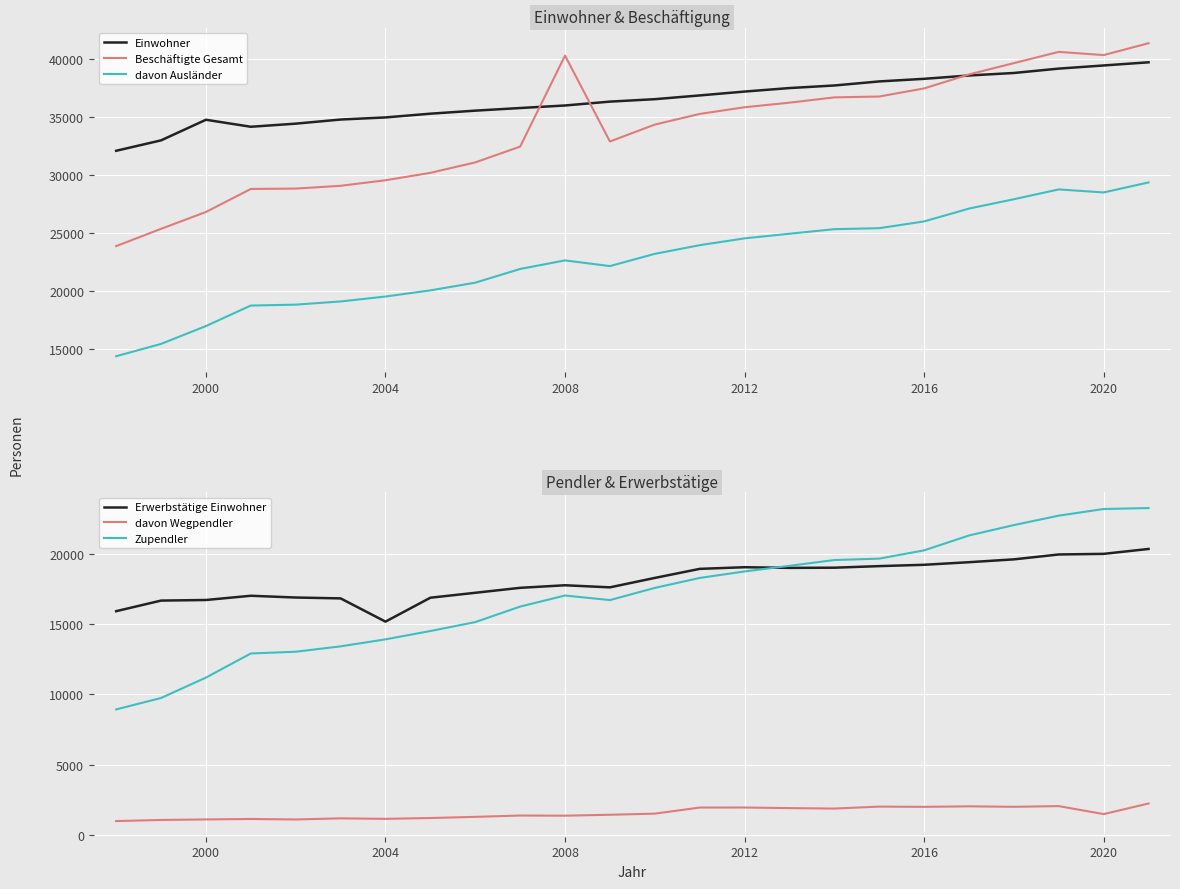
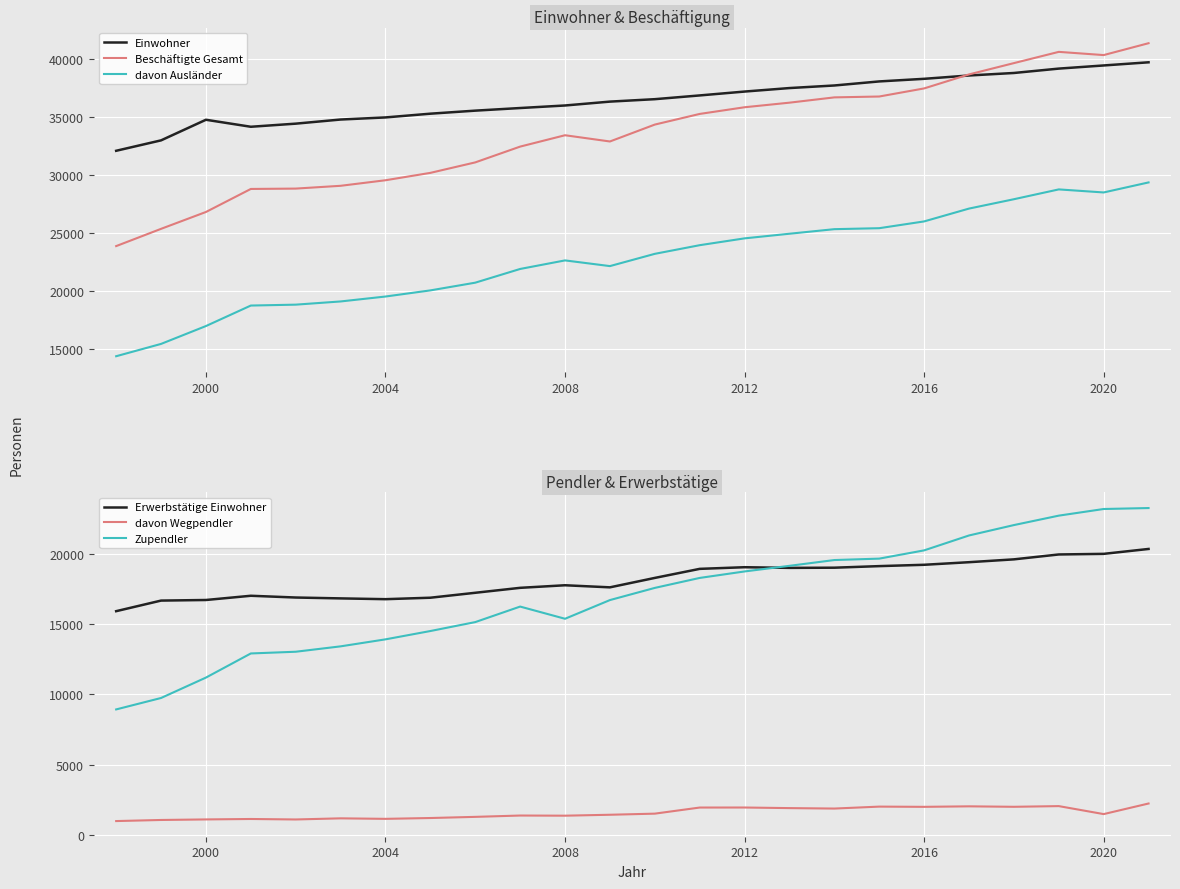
  {
    "Einwohner & Beschäftigung": {
      "Einwohner": {
        "2000": 34800,
        "2004": 35000,
        "2008": 36000,
        "2012": 37200,
        "2016": 38300,
        "2020": 39400
      },
      "Beschäftigte Gesamt": {
        "2000": 26800,
        "2004": 29500,
-       "2008": 40300,
+       "2008": 33400,
        "2012": 35800,
        "2016": 37500,
        "2020": 40300
      },
      "davon Ausländer": {
        "2000": 17000,
        "2004": 19500,
        "2008": 22600,
        "2012": 24500,
        "2016": 26000,
        "2020": 28500
      }
    },
    "Pendler & Erwerbstätige": {
      "Erwerbstätige Einwohner": {
        "2000": 16700,
-       "2004": 15200,
+       "2004": 16800,
        "2008": 17800,
        "2012": 19000,
        "2016": 19200,
        "2020": 20000
      },
      "davon Wegpendler": {
        "2000": 1100,
        "2004": 1100,
        "2008": 1400,
        "2012": 2000,
        "2016": 2000,
        "2020": 1500
      },
      "Zupendler": {
        "2000": 11200,
        "2004": 13900,
-       "2008": 17000,
+       "2008": 15400,
        "2012": 18700,
        "2016": 20200,
        "2020": 23200
      }
    }
  }
